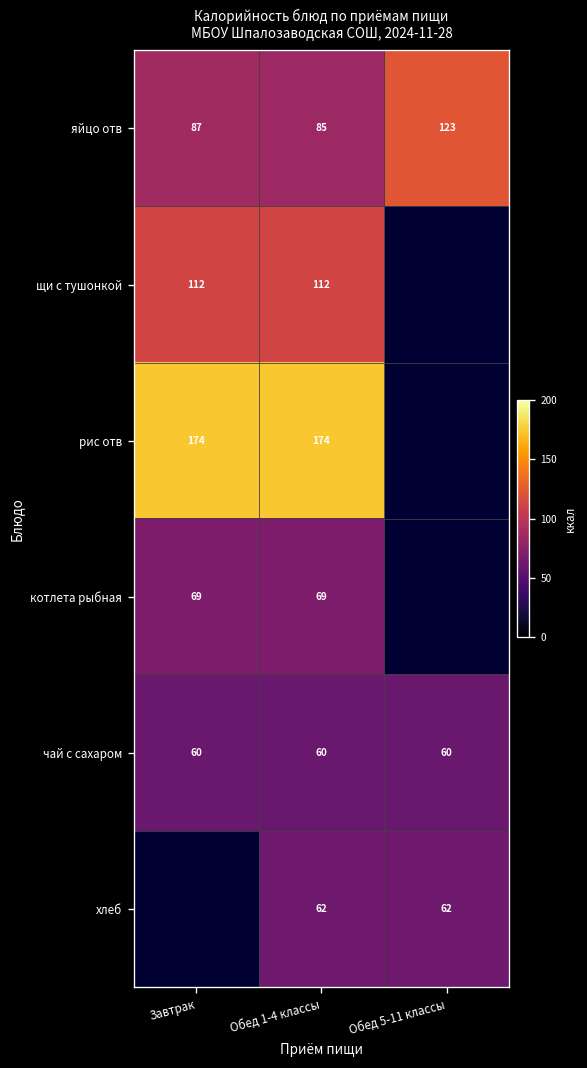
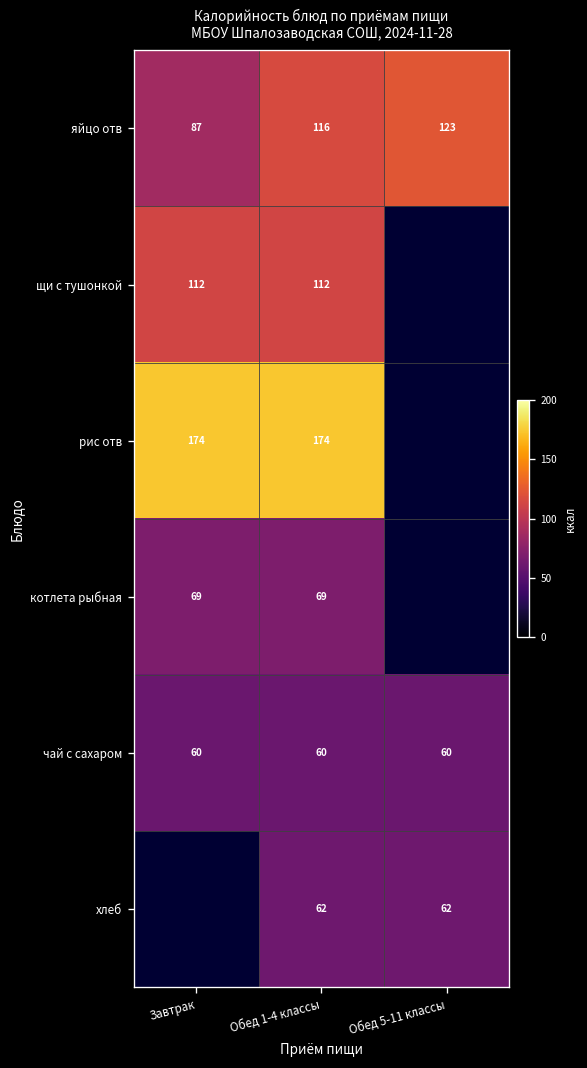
  {
    "яйцо отв": {
      "Завтрак": 87,
-     "Обед 1-4 классы": 85,
+     "Обед 1-4 классы": 116,
      "Обед 5-11 классы": 123
    },
    "щи с тушонкой": {
      "Завтрак": 112,
      "Обед 1-4 классы": 112
    },
    "рис отв": {
      "Завтрак": 174,
      "Обед 1-4 классы": 174
    },
    "котлета рыбная": {
      "Завтрак": 69,
      "Обед 1-4 классы": 69
    },
    "чай с сахаром": {
      "Завтрак": 60,
      "Обед 1-4 классы": 60,
      "Обед 5-11 классы": 60
    },
    "хлеб": {
      "Обед 1-4 классы": 62,
      "Обед 5-11 классы": 62
    }
  }
